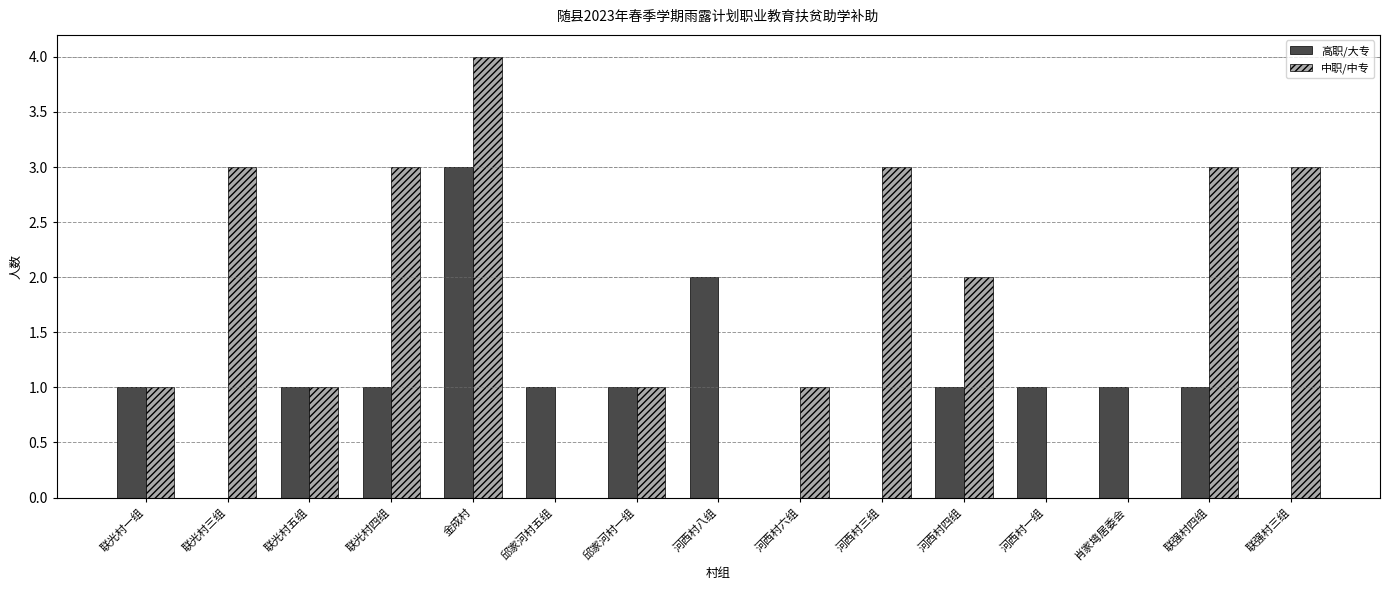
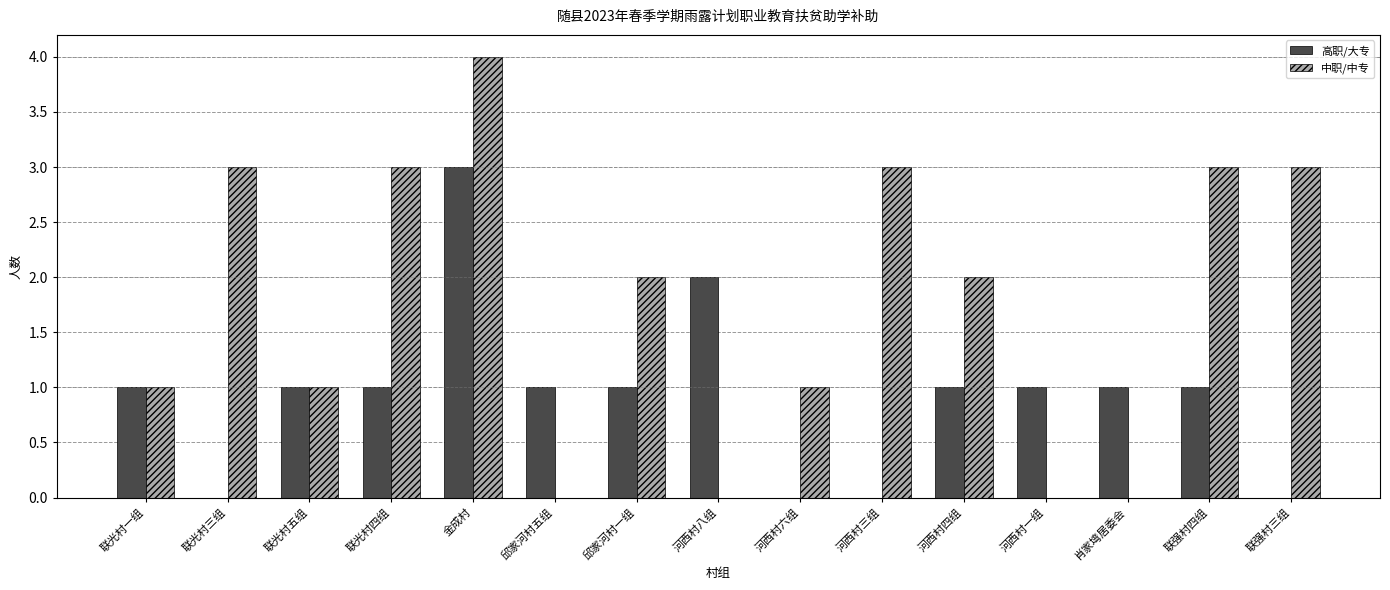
  {
    "高职/大专": {
      "联光村一组": 1,
      "联光村三组": 0,
      "联光村五组": 1,
      "联光村四组": 1,
      "金成村": 3,
      "邱家河村五组": 1,
      "邱家河村一组": 1,
      "河西村八组": 2,
      "河西村六组": 0,
      "河西村三组": 0,
      "河西村四组": 1,
      "河西村一组": 1,
      "肖家塆居委会": 1,
      "联强村四组": 1,
      "联强村三组": 0
    },
    "中职/中专": {
      "联光村一组": 1,
      "联光村三组": 3,
      "联光村五组": 1,
      "联光村四组": 3,
      "金成村": 4,
      "邱家河村五组": 0,
-     "邱家河村一组": 1,
+     "邱家河村一组": 2,
      "河西村八组": 0,
      "河西村六组": 1,
      "河西村三组": 3,
      "河西村四组": 2,
      "河西村一组": 0,
      "肖家塆居委会": 0,
      "联强村四组": 3,
      "联强村三组": 3
    }
  }
